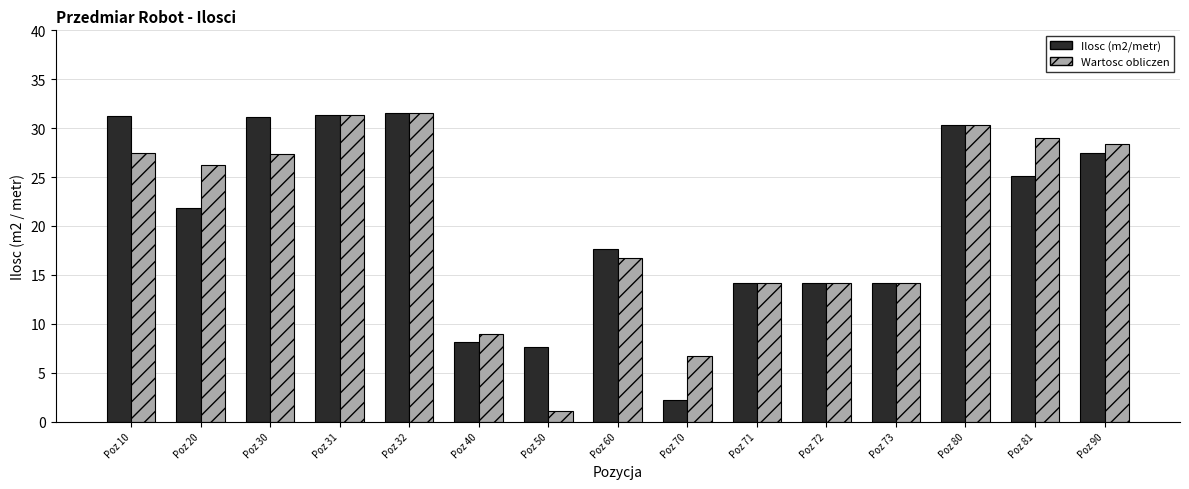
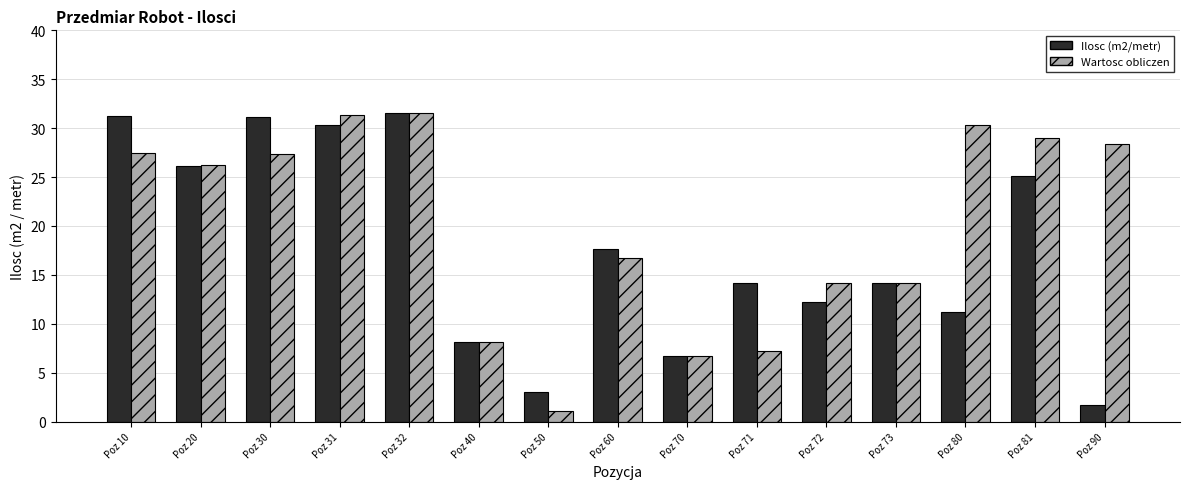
  {
    "Ilosc (m2/metr)": {
      "Poz 10": 31,
-     "Poz 20": 22,
+     "Poz 20": 26,
      "Poz 30": 31,
-     "Poz 31": 31,
+     "Poz 31": 30,
      "Poz 32": 32,
      "Poz 40": 8,
-     "Poz 50": 8,
+     "Poz 50": 3,
      "Poz 60": 18,
-     "Poz 70": 2,
+     "Poz 70": 7,
      "Poz 71": 14,
-     "Poz 72": 14,
+     "Poz 72": 12,
      "Poz 73": 14,
-     "Poz 80": 30,
+     "Poz 80": 11,
      "Poz 81": 25,
-     "Poz 90": 27
+     "Poz 90": 2
    },
    "Wartosc obliczen": {
      "Poz 10": 27,
      "Poz 20": 26,
      "Poz 30": 27,
      "Poz 31": 31,
      "Poz 32": 32,
-     "Poz 40": 9,
+     "Poz 40": 8,
      "Poz 50": 1,
      "Poz 60": 17,
      "Poz 70": 7,
-     "Poz 71": 14,
+     "Poz 71": 7,
      "Poz 72": 14,
      "Poz 73": 14,
      "Poz 80": 30,
      "Poz 81": 29,
      "Poz 90": 28
    }
  }
